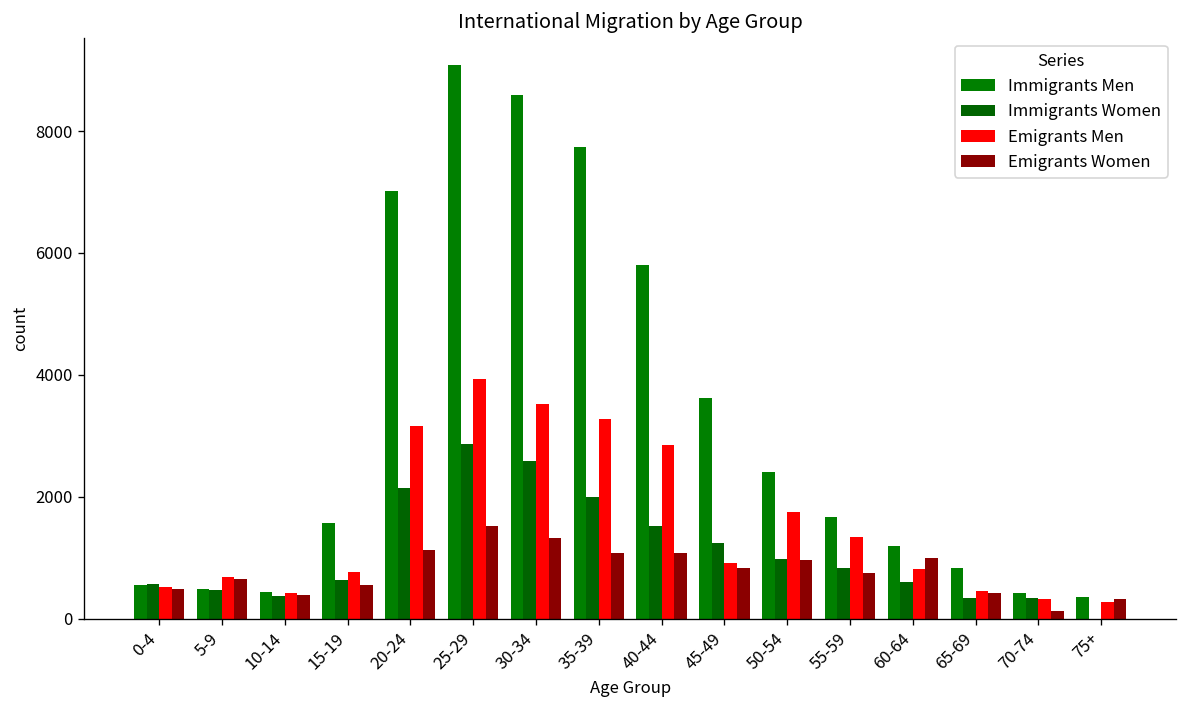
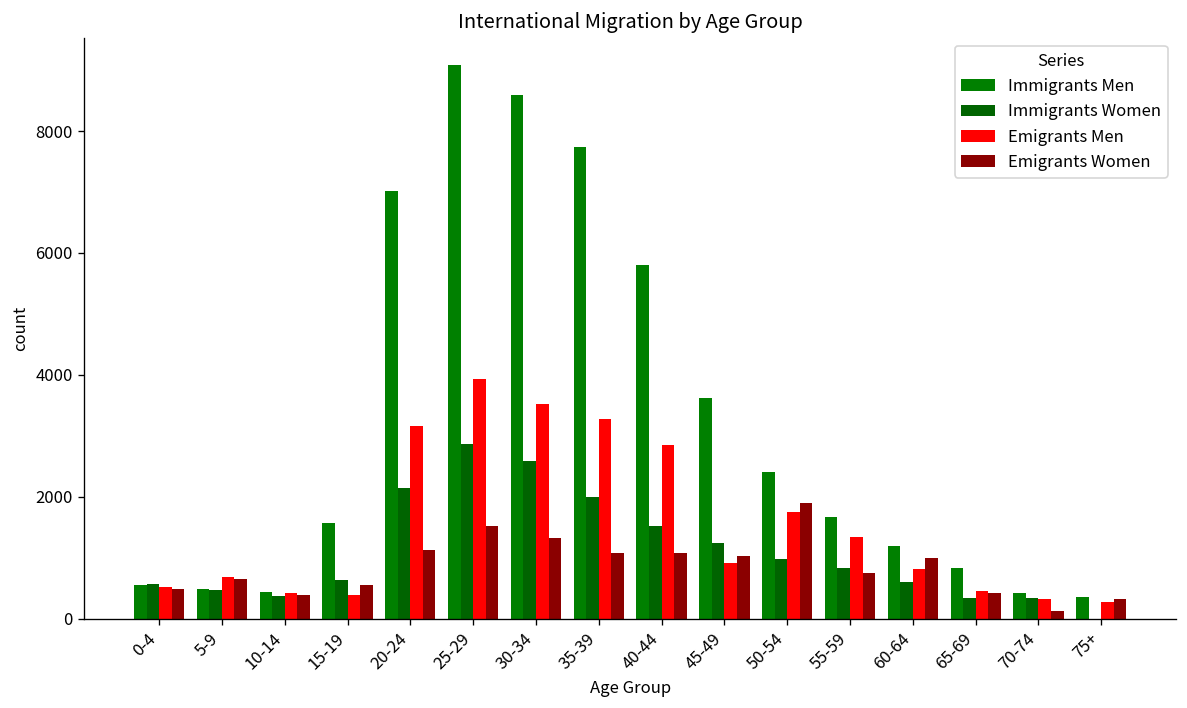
  {
    "Emigrants Men": {
      "0-4": 500,
      "5-9": 700,
      "10-14": 400,
-     "15-19": 800,
+     "15-19": 400,
      "20-24": 3200,
      "25-29": 3900,
      "30-34": 3500,
      "35-39": 3300,
      "40-44": 2900,
      "45-49": 900,
      "50-54": 1800,
      "55-59": 1300,
      "60-64": 800,
      "65-69": 500,
      "70-74": 300,
      "75+": 300
    },
    "Emigrants Women": {
      "0-4": 500,
      "5-9": 600,
      "10-14": 400,
      "15-19": 600,
      "20-24": 1100,
      "25-29": 1500,
      "30-34": 1300,
      "35-39": 1100,
      "40-44": 1100,
-     "45-49": 800,
-     "50-54": 1000,
+     "45-49": 1000,
+     "50-54": 1900,
      "55-59": 700,
      "60-64": 1000,
      "65-69": 400,
      "70-74": 100,
      "75+": 300
    }
  }
